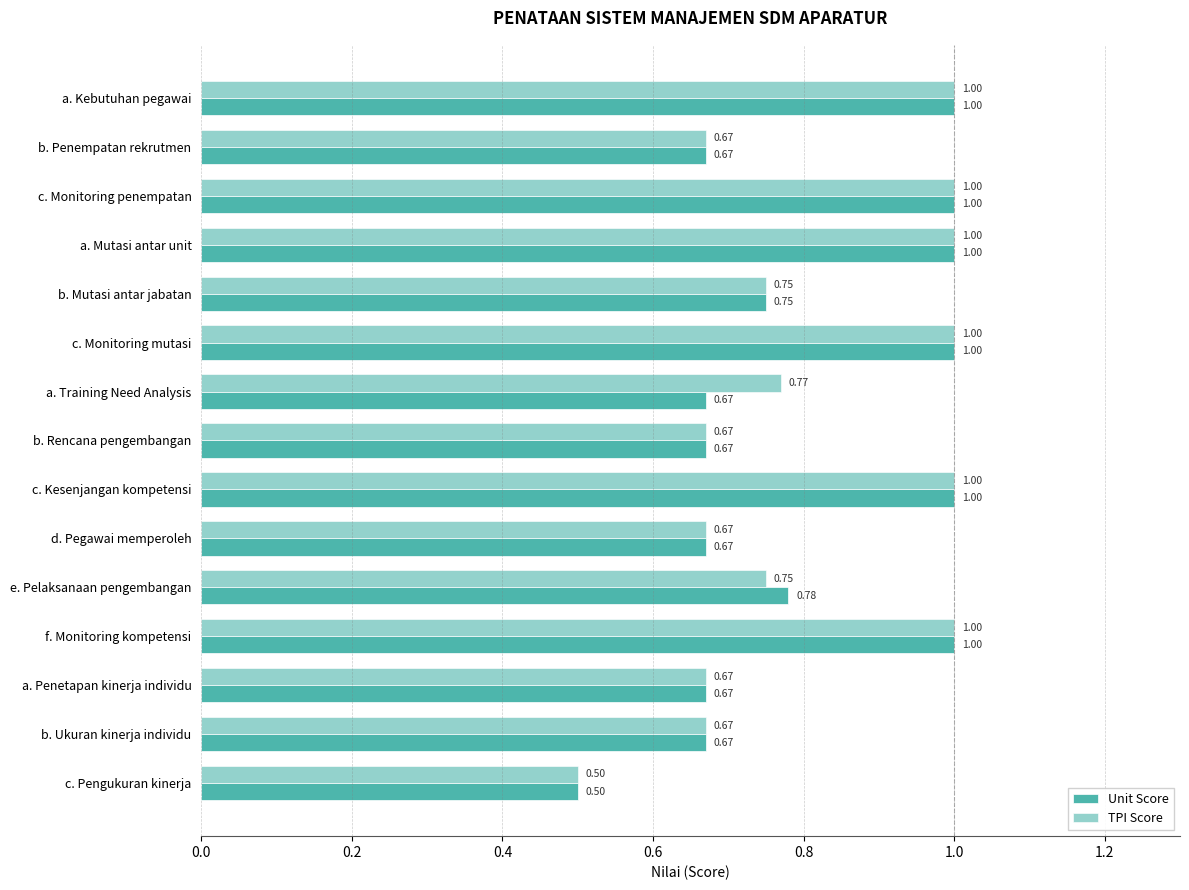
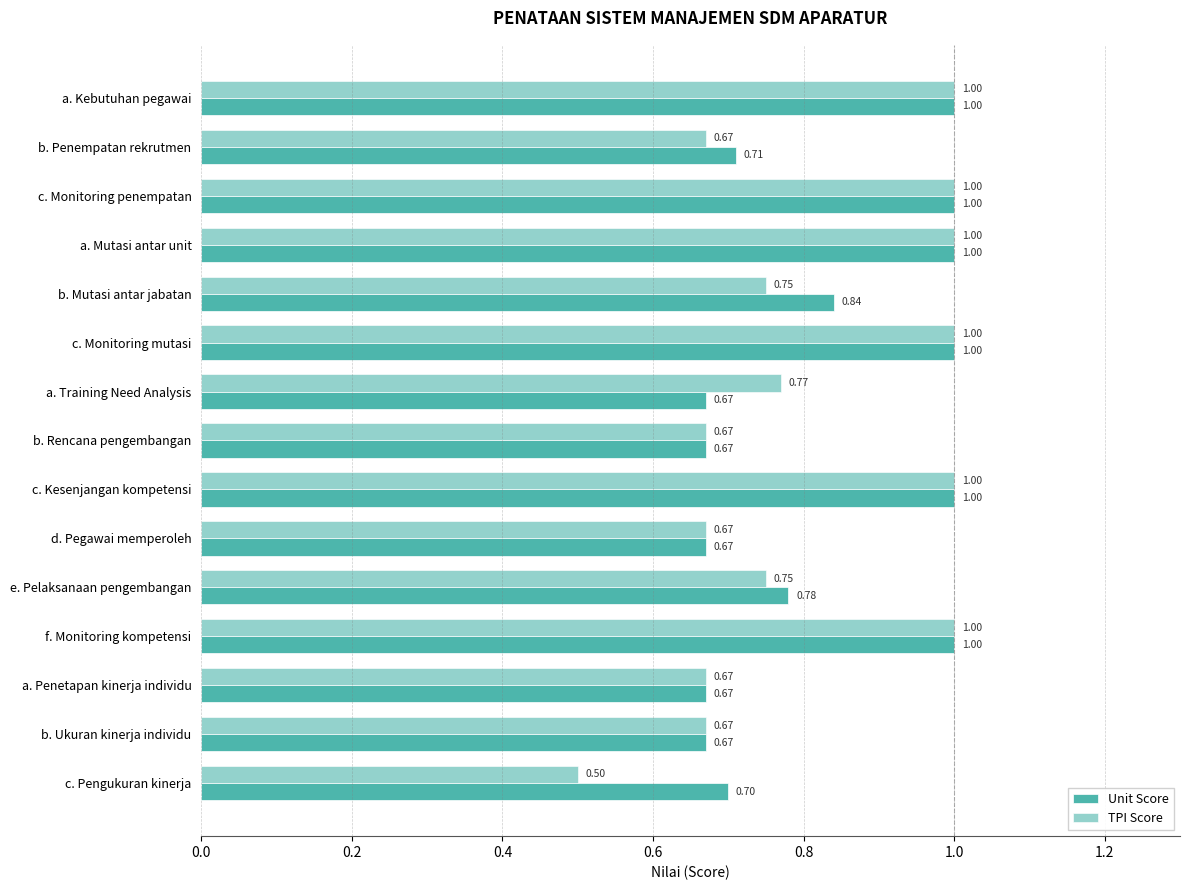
  {
    "Unit Score": {
      "a. Kebutuhan pegawai": 1.00,
-     "b. Penempatan rekrutmen": 0.67,
+     "b. Penempatan rekrutmen": 0.71,
      "c. Monitoring penempatan": 1.00,
      "a. Mutasi antar unit": 1.00,
-     "b. Mutasi antar jabatan": 0.75,
+     "b. Mutasi antar jabatan": 0.84,
      "c. Monitoring mutasi": 1.00,
      "a. Training Need Analysis": 0.67,
      "b. Rencana pengembangan": 0.67,
      "c. Kesenjangan kompetensi": 1.00,
      "d. Pegawai memperoleh": 0.67,
      "e. Pelaksanaan pengembangan": 0.78,
      "f. Monitoring kompetensi": 1.00,
      "a. Penetapan kinerja individu": 0.67,
      "b. Ukuran kinerja individu": 0.67,
-     "c. Pengukuran kinerja": 0.50
+     "c. Pengukuran kinerja": 0.70
    },
    "TPI Score": {
      "a. Kebutuhan pegawai": 1.00,
      "b. Penempatan rekrutmen": 0.67,
      "c. Monitoring penempatan": 1.00,
      "a. Mutasi antar unit": 1.00,
      "b. Mutasi antar jabatan": 0.75,
      "c. Monitoring mutasi": 1.00,
      "a. Training Need Analysis": 0.77,
      "b. Rencana pengembangan": 0.67,
      "c. Kesenjangan kompetensi": 1.00,
      "d. Pegawai memperoleh": 0.67,
      "e. Pelaksanaan pengembangan": 0.75,
      "f. Monitoring kompetensi": 1.00,
      "a. Penetapan kinerja individu": 0.67,
      "b. Ukuran kinerja individu": 0.67,
      "c. Pengukuran kinerja": 0.50
    }
  }
